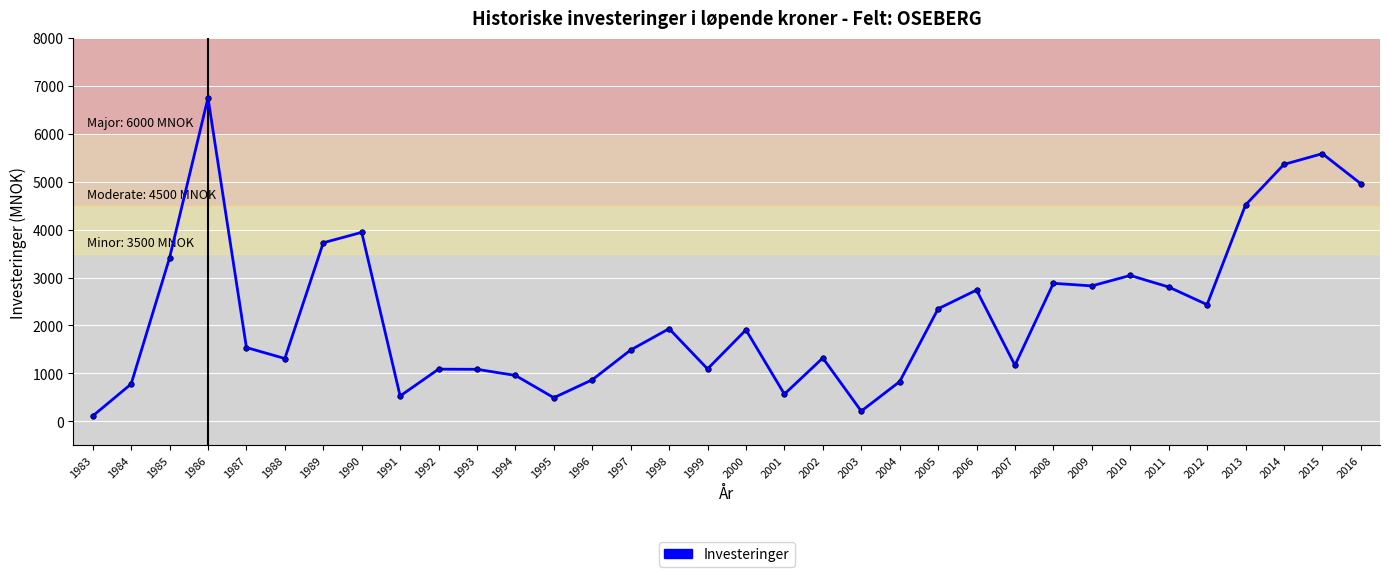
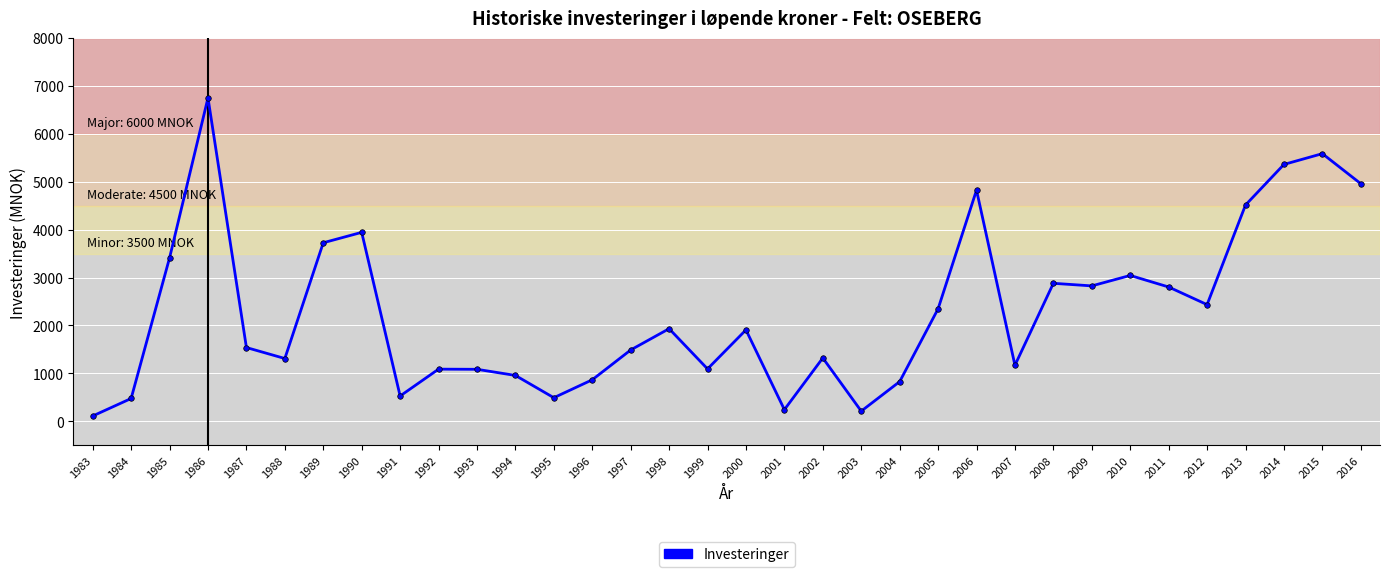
  {
    "1983": 100,
-   "1984": 800,
+   "1984": 500,
    "1987": 1500,
    "1988": 1300,
    "1989": 3700,
    "1990": 3900,
    "1991": 500,
    "1992": 1100,
    "1993": 1100,
    "1994": 1000,
    "1995": 500,
    "1996": 900,
    "1997": 1500,
    "1998": 1900,
    "1999": 1100,
    "2000": 1900,
-   "2001": 600,
+   "2001": 200,
    "2002": 1300,
    "2003": 200,
    "2004": 800,
    "2005": 2300,
-   "2006": 2700,
+   "2006": 4800,
    "2007": 1200,
    "2008": 2900,
    "2009": 2800,
    "2010": 3000,
    "2011": 2800,
    "2012": 2400,
    "2013": 4500,
    "2014": 5400,
    "2015": 5600,
    "2016": 5000
  }
